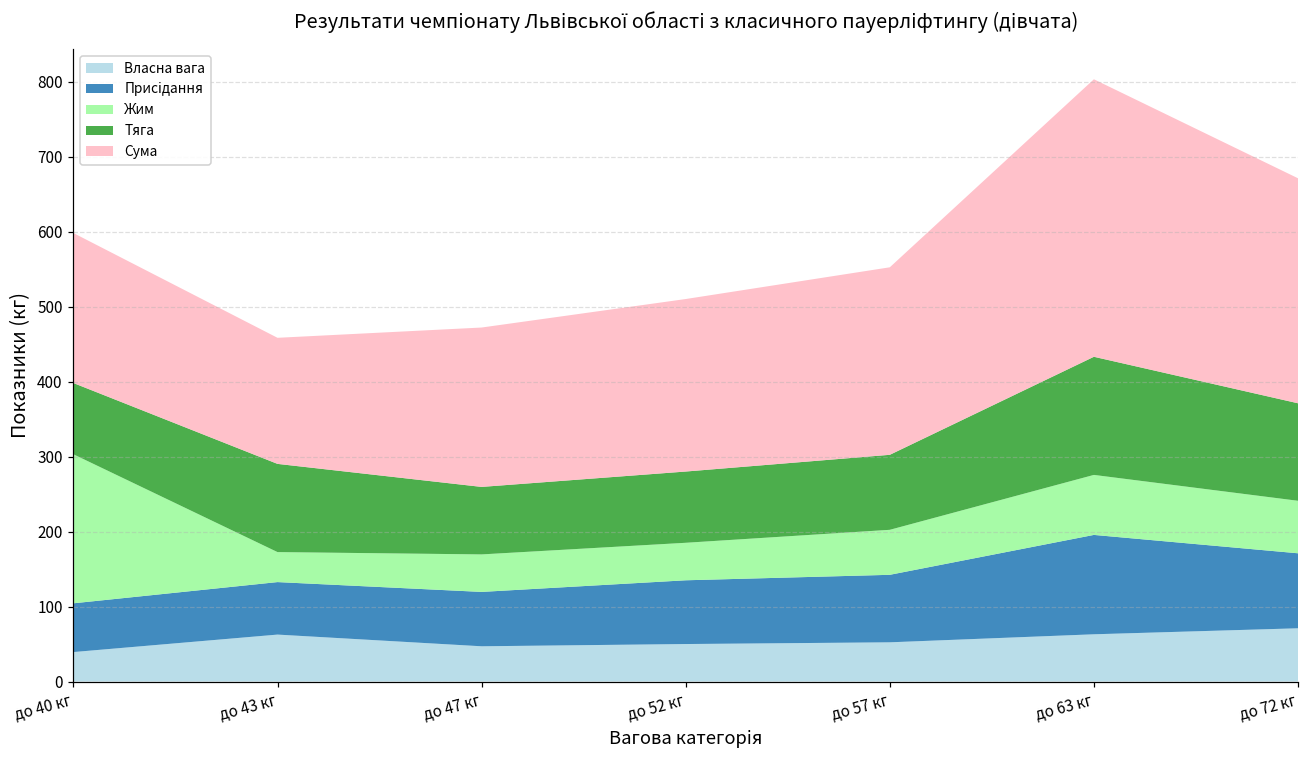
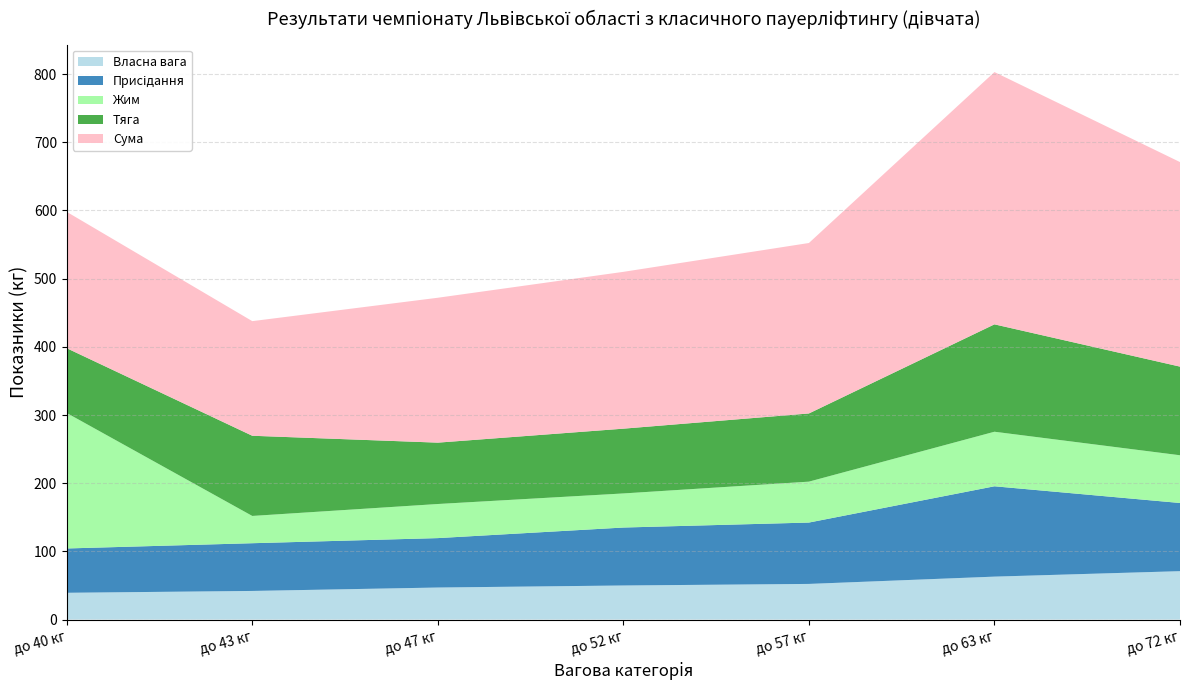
  {
    "Власна вага": {
      "до 40 кг": 40,
-     "до 43 кг": 60,
+     "до 43 кг": 40,
      "до 47 кг": 50,
      "до 52 кг": 50,
      "до 57 кг": 50,
      "до 63 кг": 60,
      "до 72 кг": 70
    },
    "Присідання": {
      "до 40 кг": 70,
      "до 43 кг": 70,
      "до 47 кг": 70,
      "до 52 кг": 90,
      "до 57 кг": 90,
      "до 63 кг": 130,
      "до 72 кг": 100
    },
    "Жим": {
      "до 40 кг": 200,
      "до 43 кг": 40,
      "до 47 кг": 50,
      "до 52 кг": 50,
      "до 57 кг": 60,
      "до 63 кг": 80,
      "до 72 кг": 70
    },
    "Тяга": {
      "до 40 кг": 100,
      "до 43 кг": 120,
      "до 47 кг": 90,
      "до 52 кг": 100,
      "до 57 кг": 100,
      "до 63 кг": 160,
      "до 72 кг": 130
    },
    "Сума": {
      "до 40 кг": 200,
      "до 43 кг": 170,
      "до 47 кг": 210,
      "до 52 кг": 230,
      "до 57 кг": 250,
      "до 63 кг": 370,
      "до 72 кг": 300
    }
  }
